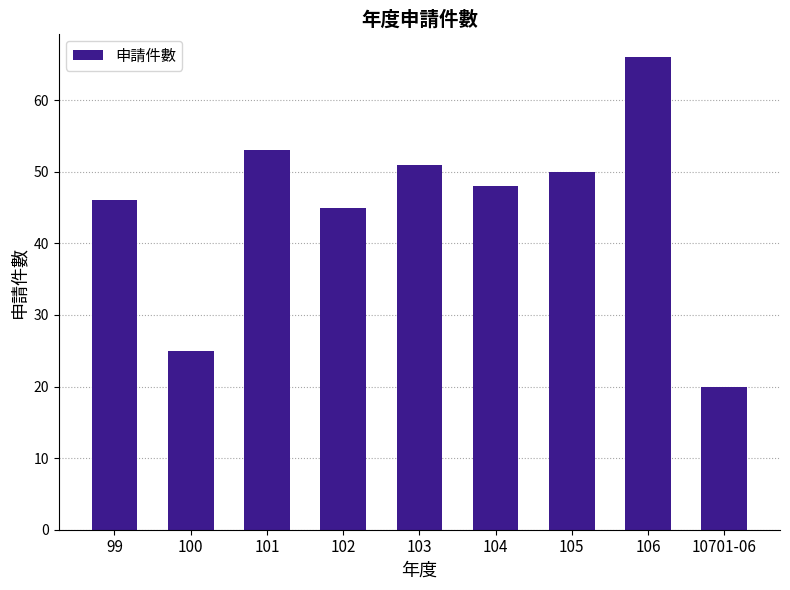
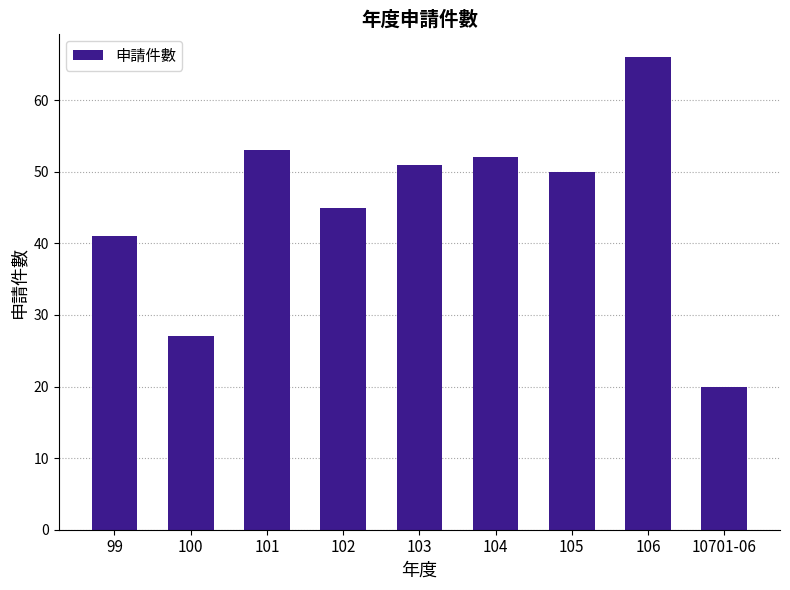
  {
-   "99": 46,
-   "100": 25,
+   "99": 41,
+   "100": 27,
    "101": 53,
    "102": 45,
    "103": 51,
-   "104": 48,
+   "104": 52,
    "105": 50,
    "106": 66,
    "10701-06": 20
  }
